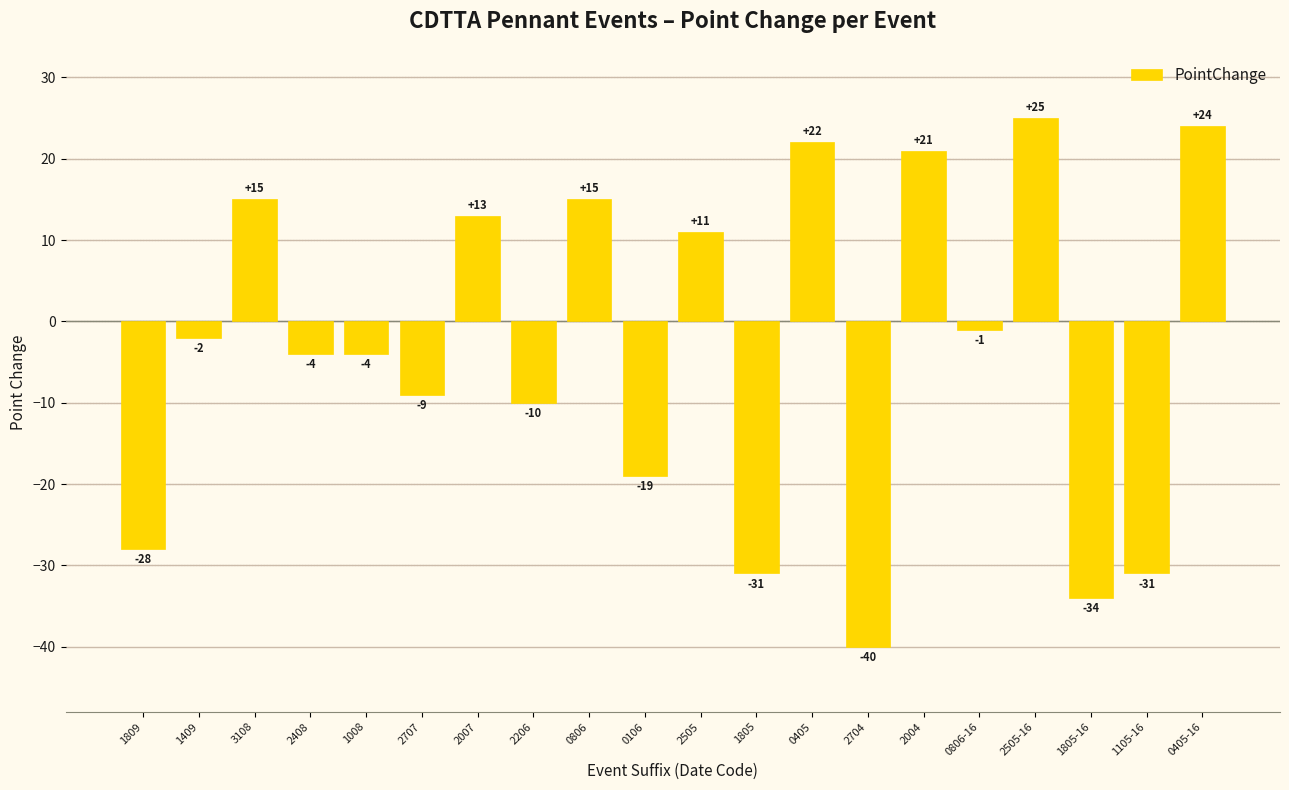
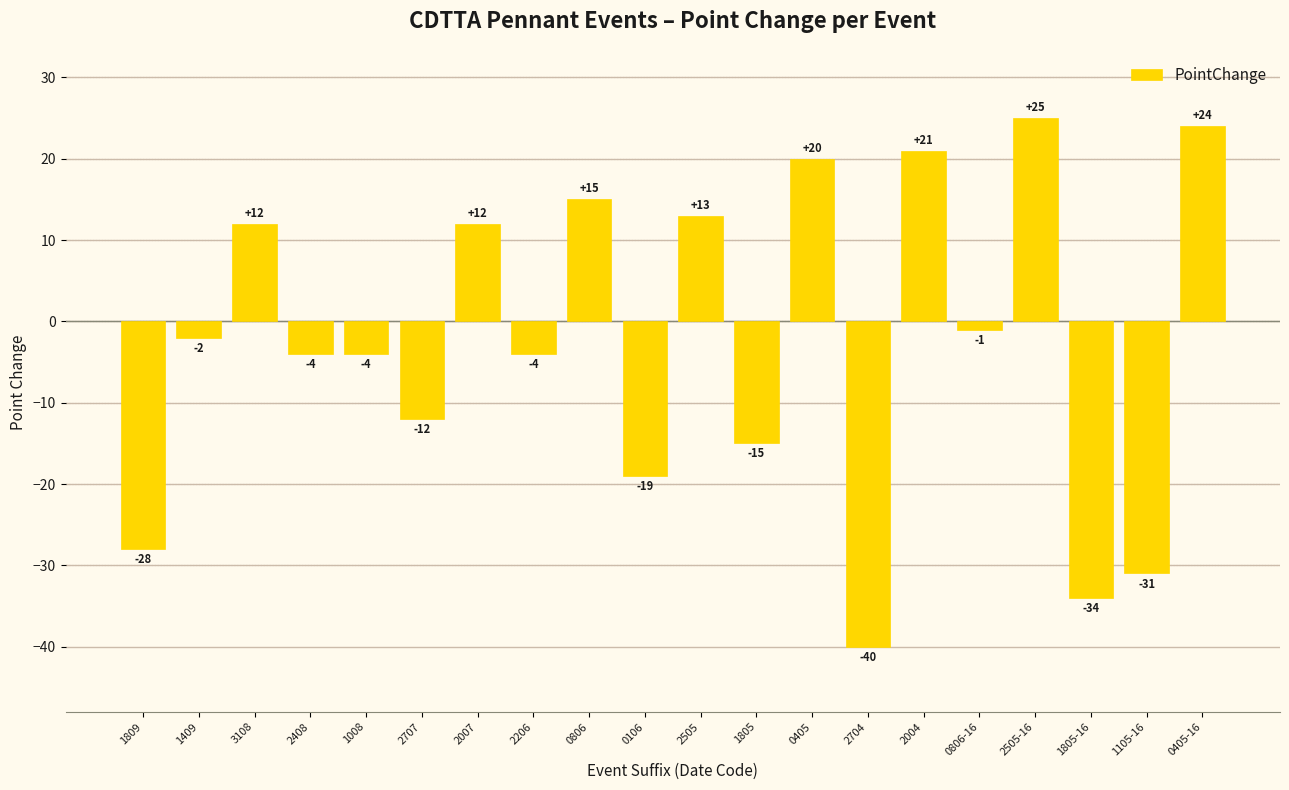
  {
    "1809": "-28",
    "1409": "-2",
-   "3108": "+15",
+   "3108": "+12",
    "2408": "-4",
    "1008": "-4",
-   "2707": "-9",
-   "2007": "+13",
-   "2206": "-10",
+   "2707": "-12",
+   "2007": "+12",
+   "2206": "-4",
    "0806": "+15",
    "0106": "-19",
-   "2505": "+11",
-   "1805": "-31",
-   "0405": "+22",
+   "2505": "+13",
+   "1805": "-15",
+   "0405": "+20",
    "2704": "-40",
    "2004": "+21",
    "0806-16": "-1",
    "2505-16": "+25",
    "1805-16": "-34",
    "1105-16": "-31",
    "0405-16": "+24"
  }
